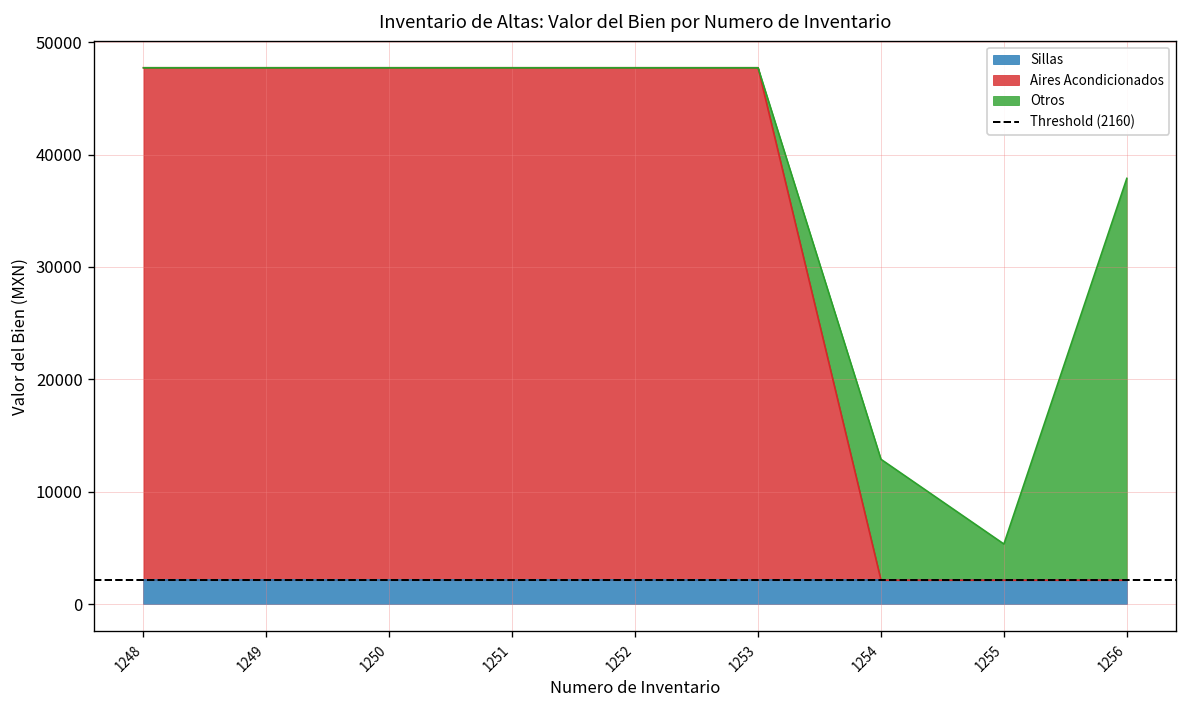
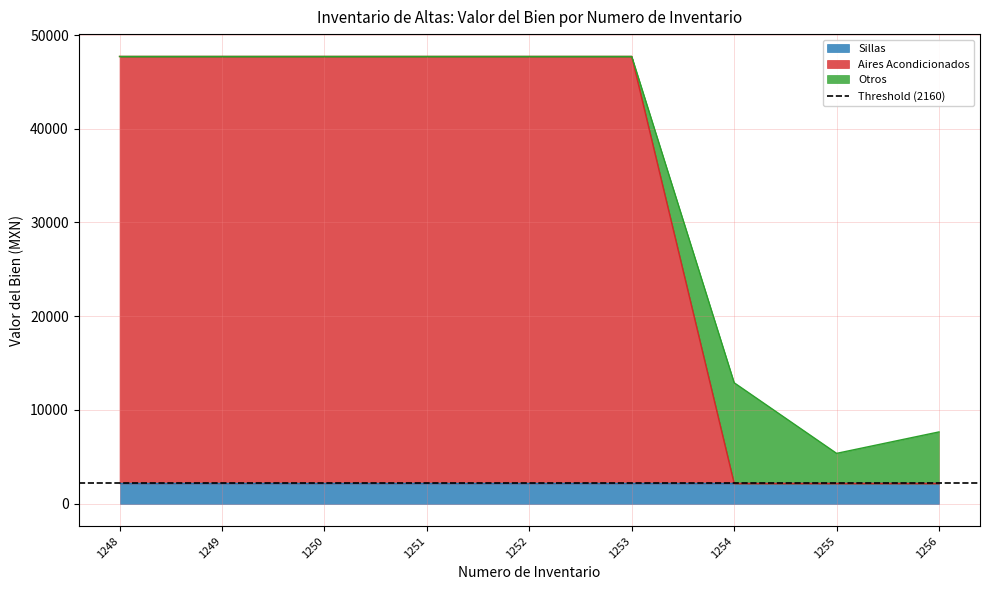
  {
    "Sillas": {
      "1248": 2000,
      "1249": 2000,
      "1250": 2000,
      "1251": 2000,
      "1252": 2000,
      "1253": 2000
    },
    "Otros": {
      "1254": 11000,
      "1255": 3000,
-     "1256": 36000
+     "1256": 5000
    }
  }
